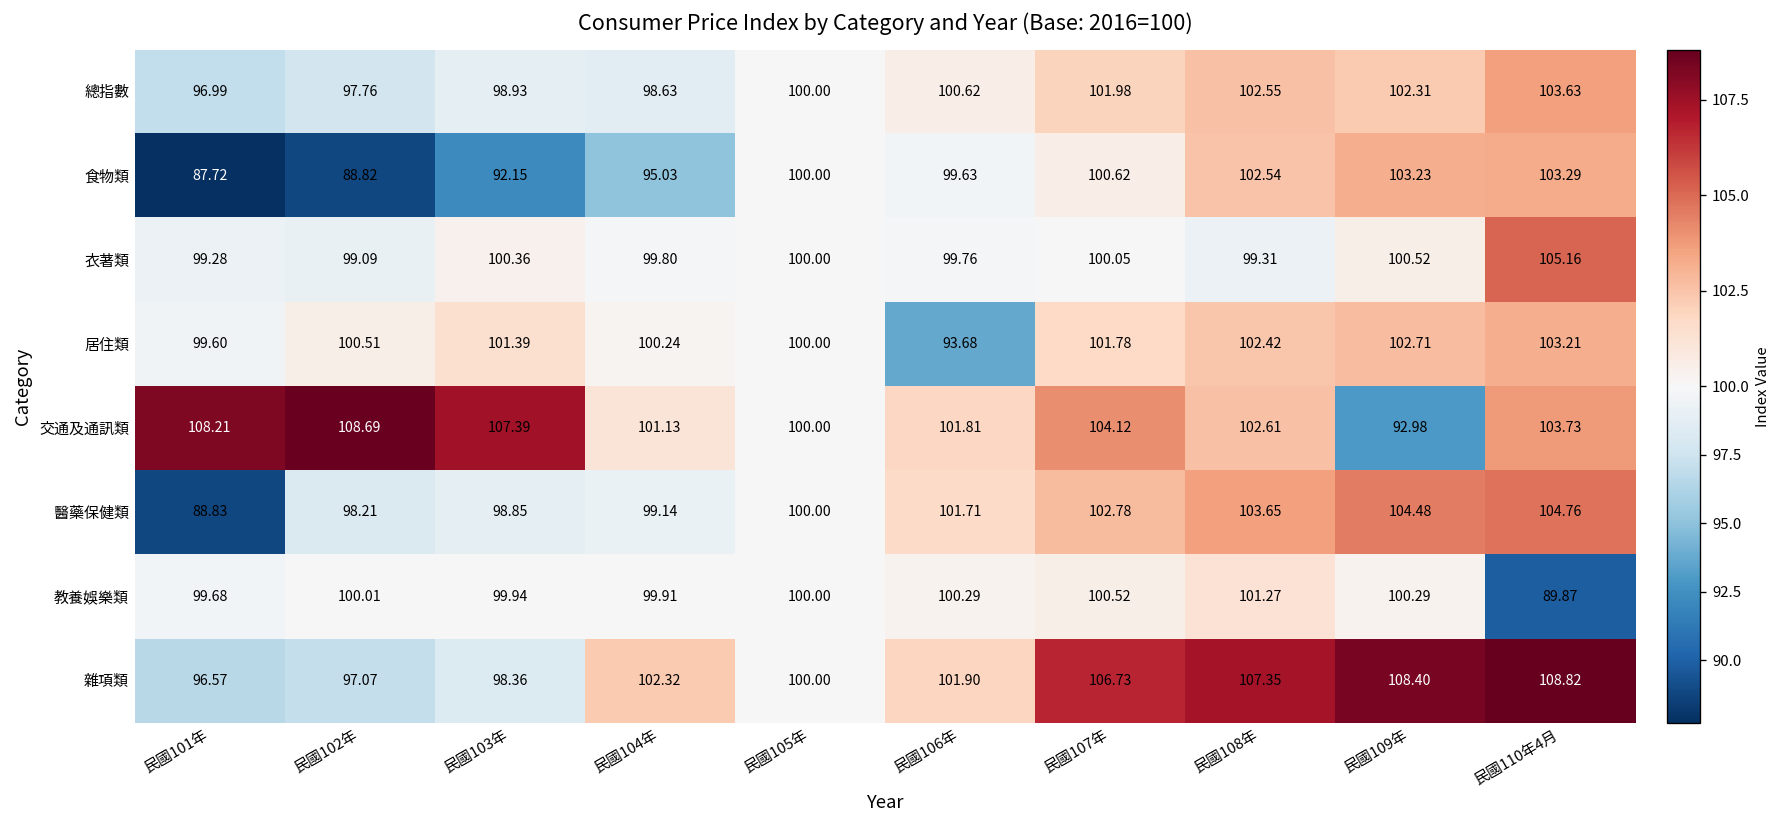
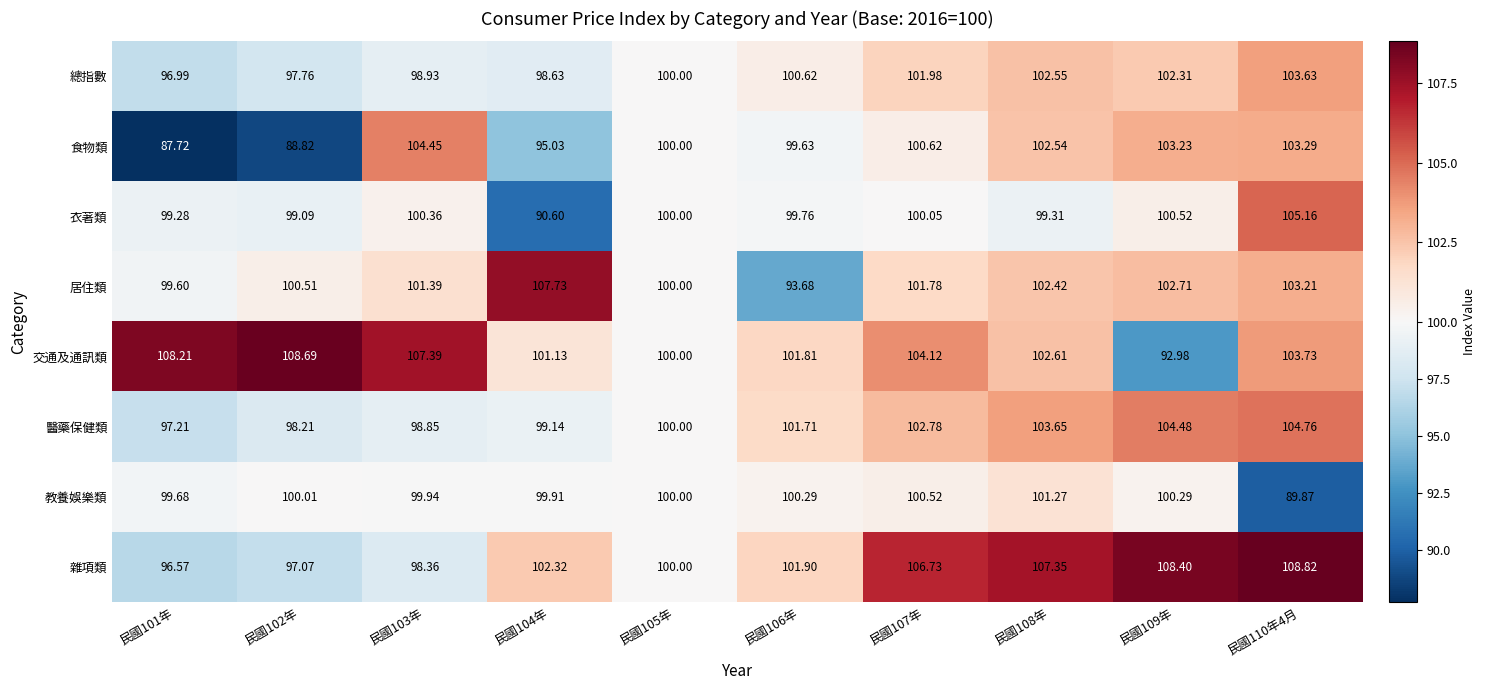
  {
    "總指數": {
      "民國101年": 96.99,
      "民國102年": 97.76,
      "民國103年": 98.93,
      "民國104年": 98.63,
      "民國105年": 100.00,
      "民國106年": 100.62,
      "民國107年": 101.98,
      "民國108年": 102.55,
      "民國109年": 102.31,
      "民國110年4月": 103.63
    },
    "食物類": {
      "民國101年": 87.72,
      "民國102年": 88.82,
-     "民國103年": 92.15,
+     "民國103年": 104.45,
      "民國104年": 95.03,
      "民國105年": 100.00,
      "民國106年": 99.63,
      "民國107年": 100.62,
      "民國108年": 102.54,
      "民國109年": 103.23,
      "民國110年4月": 103.29
    },
    "衣著類": {
      "民國101年": 99.28,
      "民國102年": 99.09,
      "民國103年": 100.36,
-     "民國104年": 99.80,
+     "民國104年": 90.60,
      "民國105年": 100.00,
      "民國106年": 99.76,
      "民國107年": 100.05,
      "民國108年": 99.31,
      "民國109年": 100.52,
      "民國110年4月": 105.16
    },
    "居住類": {
      "民國101年": 99.60,
      "民國102年": 100.51,
      "民國103年": 101.39,
-     "民國104年": 100.24,
+     "民國104年": 107.73,
      "民國105年": 100.00,
      "民國106年": 93.68,
      "民國107年": 101.78,
      "民國108年": 102.42,
      "民國109年": 102.71,
      "民國110年4月": 103.21
    },
    "交通及通訊類": {
      "民國101年": 108.21,
      "民國102年": 108.69,
      "民國103年": 107.39,
      "民國104年": 101.13,
      "民國105年": 100.00,
      "民國106年": 101.81,
      "民國107年": 104.12,
      "民國108年": 102.61,
      "民國109年": 92.98,
      "民國110年4月": 103.73
    },
    "醫藥保健類": {
-     "民國101年": 88.83,
+     "民國101年": 97.21,
      "民國102年": 98.21,
      "民國103年": 98.85,
      "民國104年": 99.14,
      "民國105年": 100.00,
      "民國106年": 101.71,
      "民國107年": 102.78,
      "民國108年": 103.65,
      "民國109年": 104.48,
      "民國110年4月": 104.76
    },
    "教養娛樂類": {
      "民國101年": 99.68,
      "民國102年": 100.01,
      "民國103年": 99.94,
      "民國104年": 99.91,
      "民國105年": 100.00,
      "民國106年": 100.29,
      "民國107年": 100.52,
      "民國108年": 101.27,
      "民國109年": 100.29,
      "民國110年4月": 89.87
    },
    "雜項類": {
      "民國101年": 96.57,
      "民國102年": 97.07,
      "民國103年": 98.36,
      "民國104年": 102.32,
      "民國105年": 100.00,
      "民國106年": 101.90,
      "民國107年": 106.73,
      "民國108年": 107.35,
      "民國109年": 108.40,
      "民國110年4月": 108.82
    }
  }
